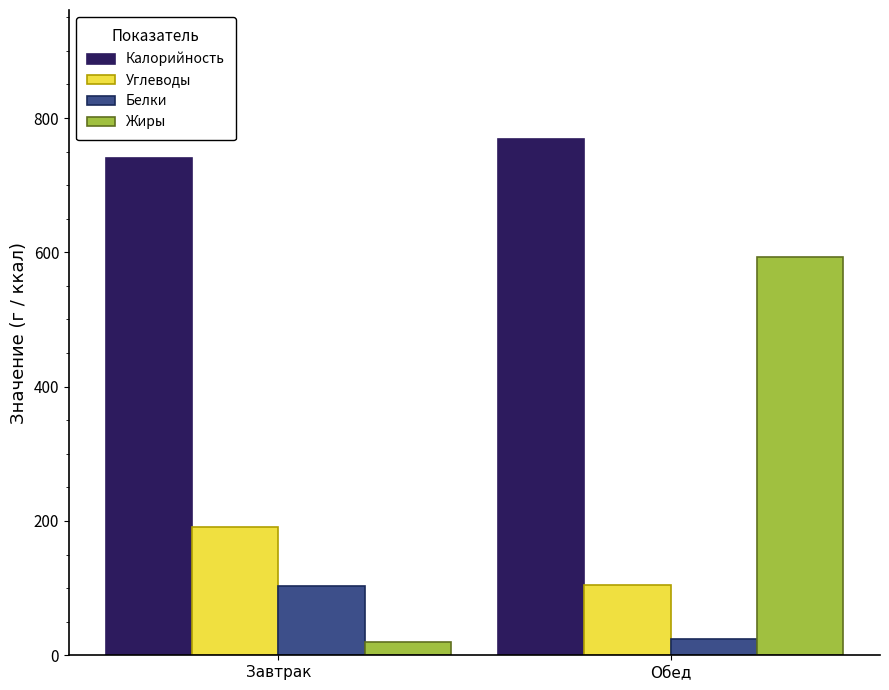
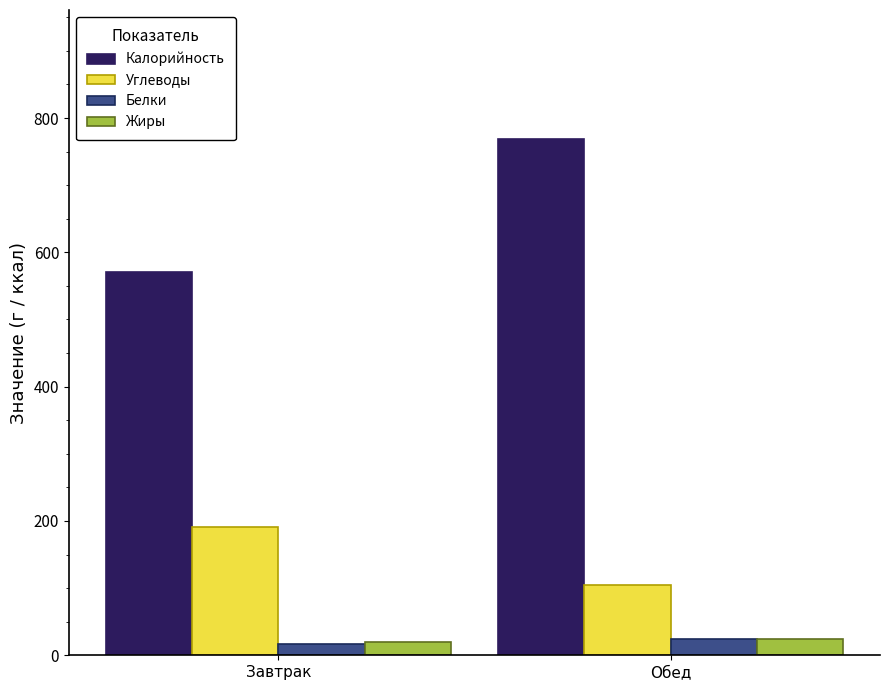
  {
    "Калорийность": {
-     "Завтрак": 740,
+     "Завтрак": 570,
      "Обед": 770
    },
    "Углеводы": {
      "Завтрак": 190,
      "Обед": 100
    },
    "Белки": {
-     "Завтрак": 100,
+     "Завтрак": 20,
      "Обед": 20
    },
    "Жиры": {
      "Завтрак": 20,
-     "Обед": 590
+     "Обед": 20
    }
  }
